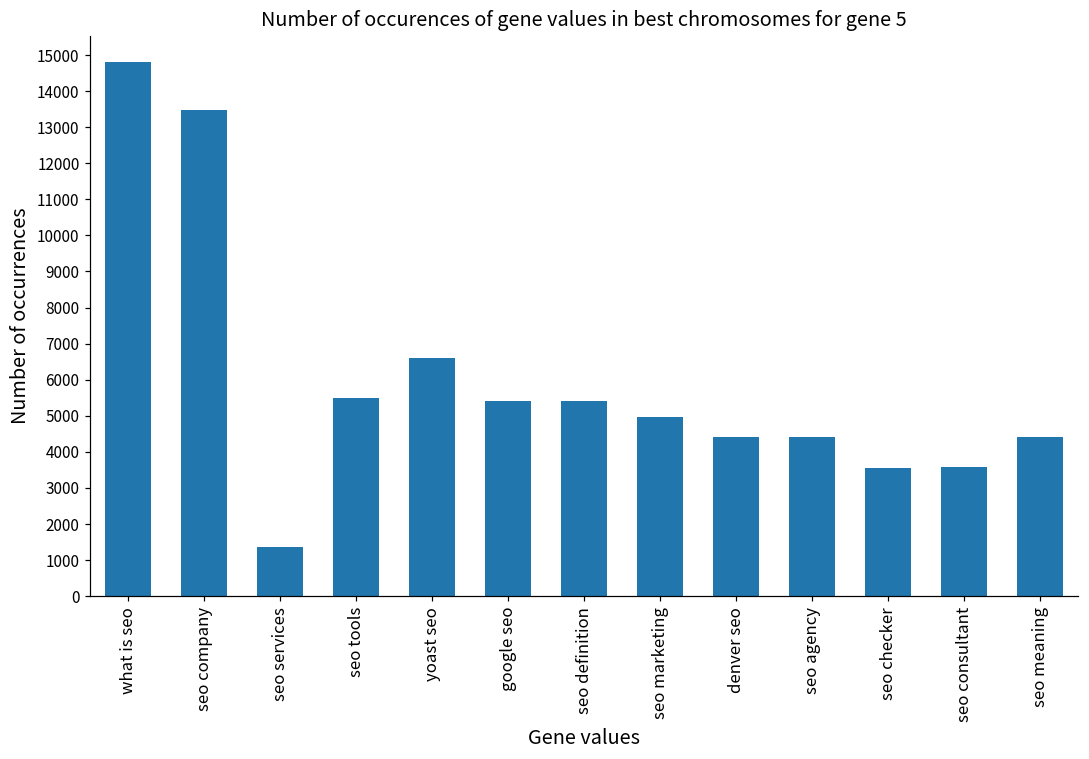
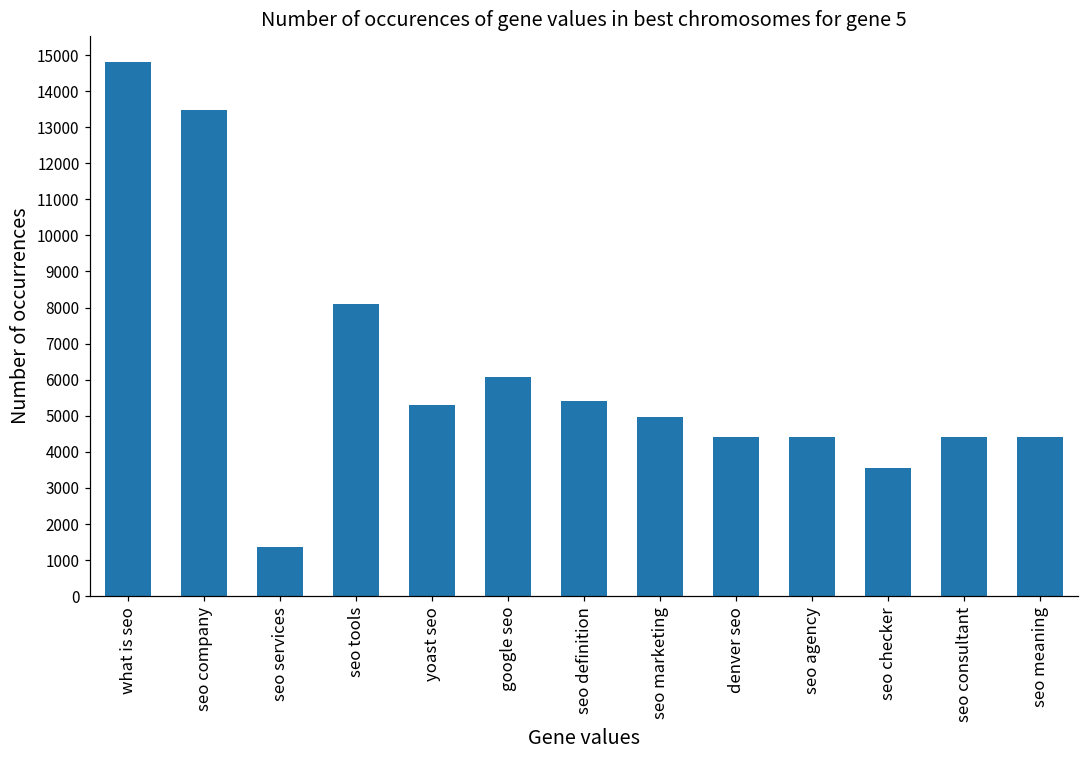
  {
    "what is seo": 14800,
    "seo company": 13500,
    "seo services": 1400,
-   "seo tools": 5500,
-   "yoast seo": 6600,
-   "google seo": 5400,
+   "seo tools": 8100,
+   "yoast seo": 5300,
+   "google seo": 6100,
    "seo definition": 5400,
    "seo marketing": 5000,
    "denver seo": 4400,
    "seo agency": 4400,
    "seo checker": 3600,
-   "seo consultant": 3600,
+   "seo consultant": 4400,
    "seo meaning": 4400
  }
